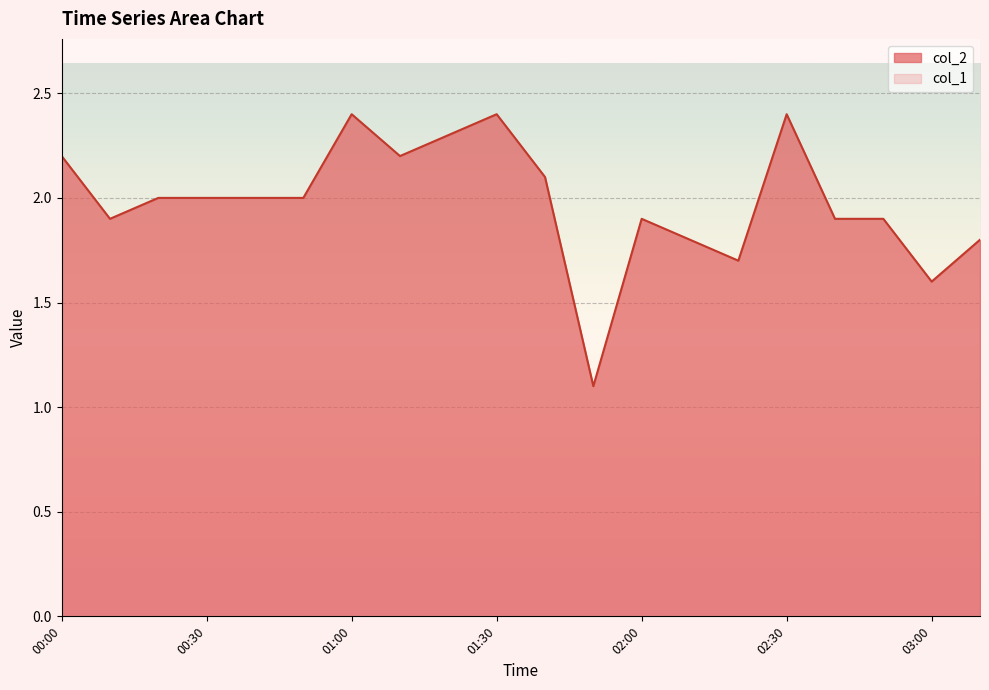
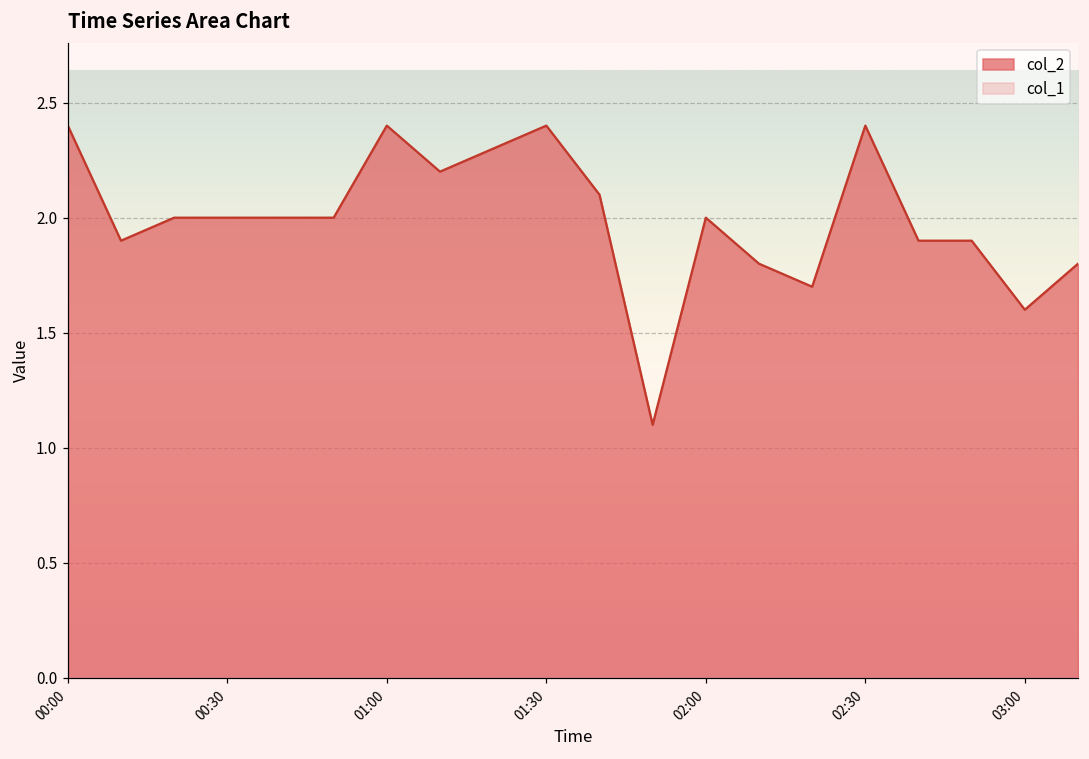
  {
    "col_2": {
-     "00:00": 2.2,
+     "00:00": 2.4,
      "00:30": 2.0,
      "01:00": 2.4,
      "01:30": 2.4,
-     "02:00": 1.9,
+     "02:00": 2.0,
      "02:30": 2.4,
      "03:00": 1.6
    },
    "col_1": {
      "00:00": 0.0,
      "00:30": 0.0,
      "01:00": 0.0,
      "01:30": 0.0,
      "02:00": 0.0,
      "02:30": 0.0,
      "03:00": 0.0
    }
  }
